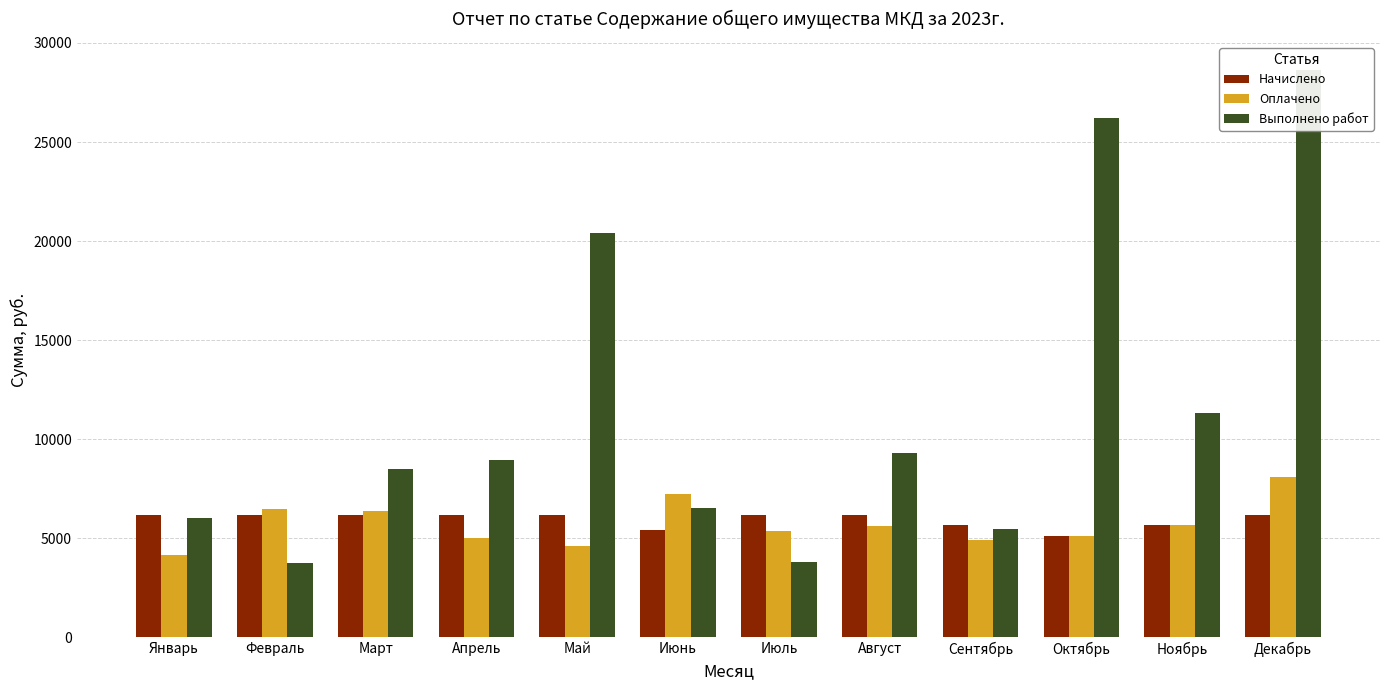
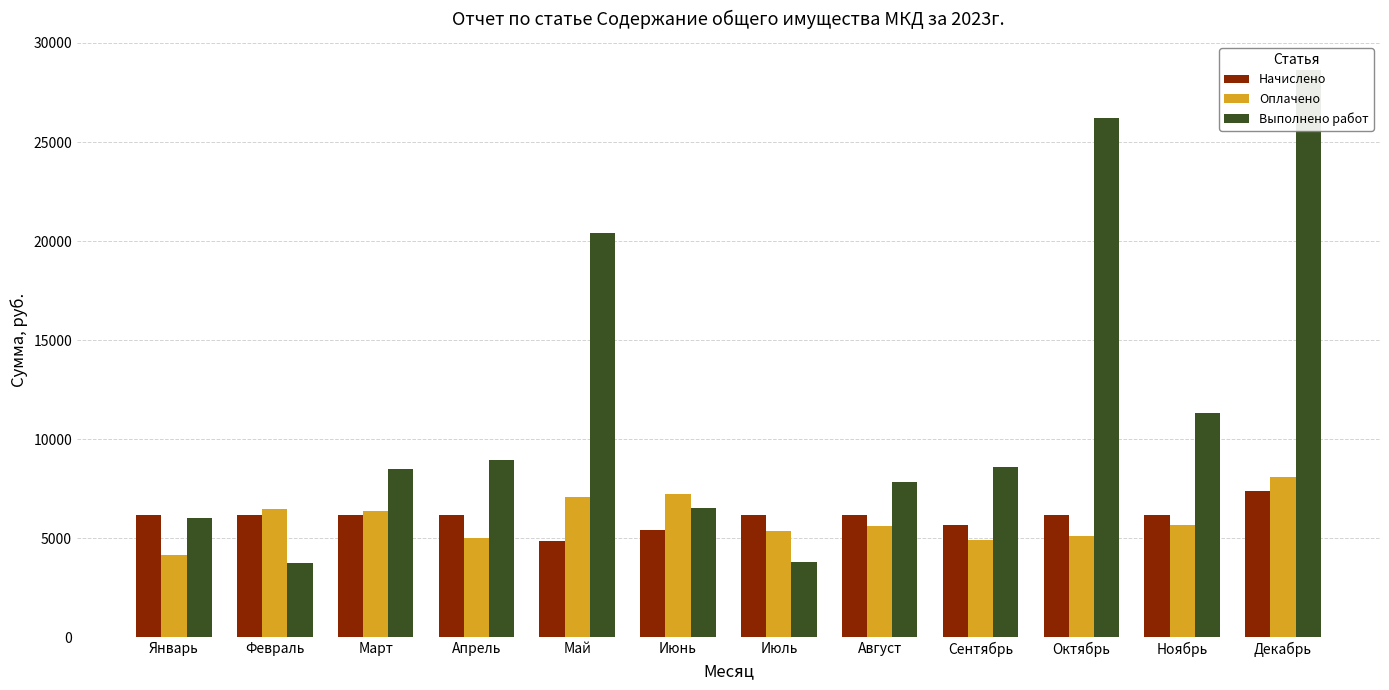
  {
    "Начислено": {
      "Январь": 6200,
      "Февраль": 6200,
      "Март": 6200,
      "Апрель": 6200,
-     "Май": 6200,
+     "Май": 4900,
      "Июнь": 5400,
      "Июль": 6200,
      "Август": 6200,
      "Сентябрь": 5700,
-     "Октябрь": 5100,
-     "Ноябрь": 5700,
-     "Декабрь": 6200
+     "Октябрь": 6200,
+     "Ноябрь": 6200,
+     "Декабрь": 7400
    },
    "Оплачено": {
      "Январь": 4100,
      "Февраль": 6500,
      "Март": 6400,
      "Апрель": 5000,
-     "Май": 4600,
+     "Май": 7100,
      "Июнь": 7200,
      "Июль": 5400,
      "Август": 5600,
      "Сентябрь": 4900,
      "Октябрь": 5100,
      "Ноябрь": 5700,
      "Декабрь": 8100
    },
    "Выполнено работ": {
      "Январь": 6000,
      "Февраль": 3800,
      "Март": 8500,
      "Апрель": 9000,
      "Май": 20400,
      "Июнь": 6500,
      "Июль": 3800,
-     "Август": 9300,
-     "Сентябрь": 5500,
+     "Август": 7800,
+     "Сентябрь": 8600,
      "Октябрь": 26200,
      "Ноябрь": 11300
    }
  }
